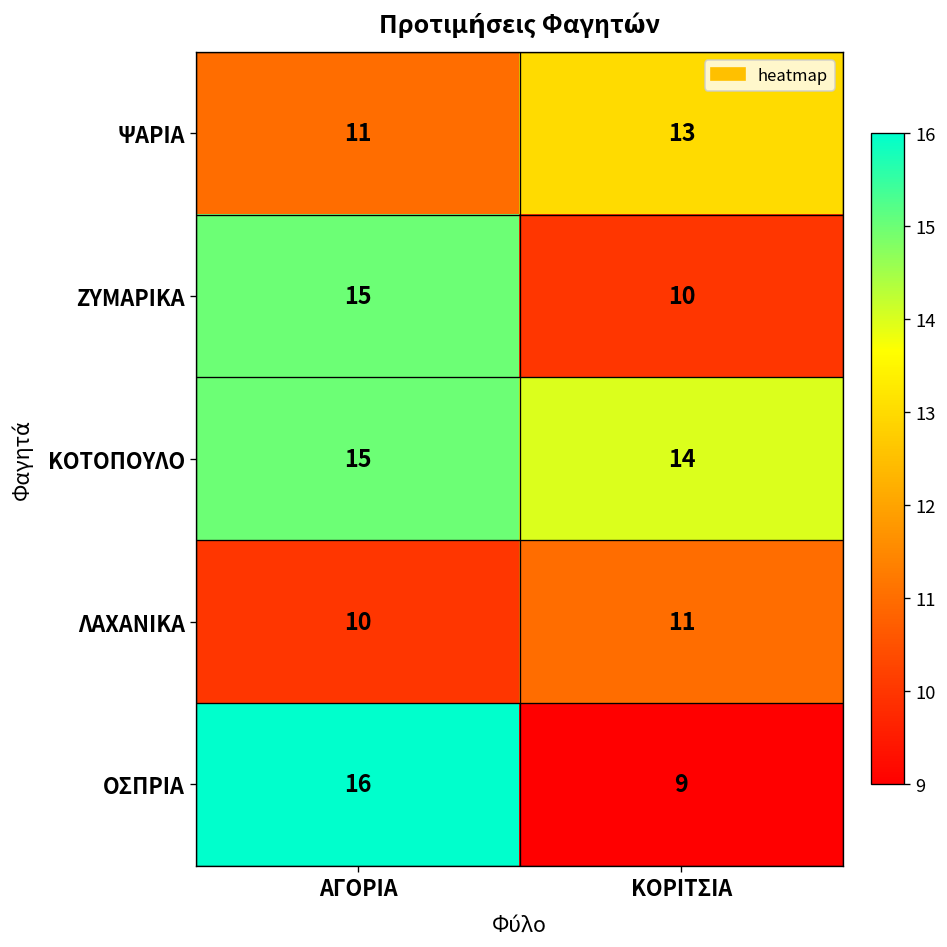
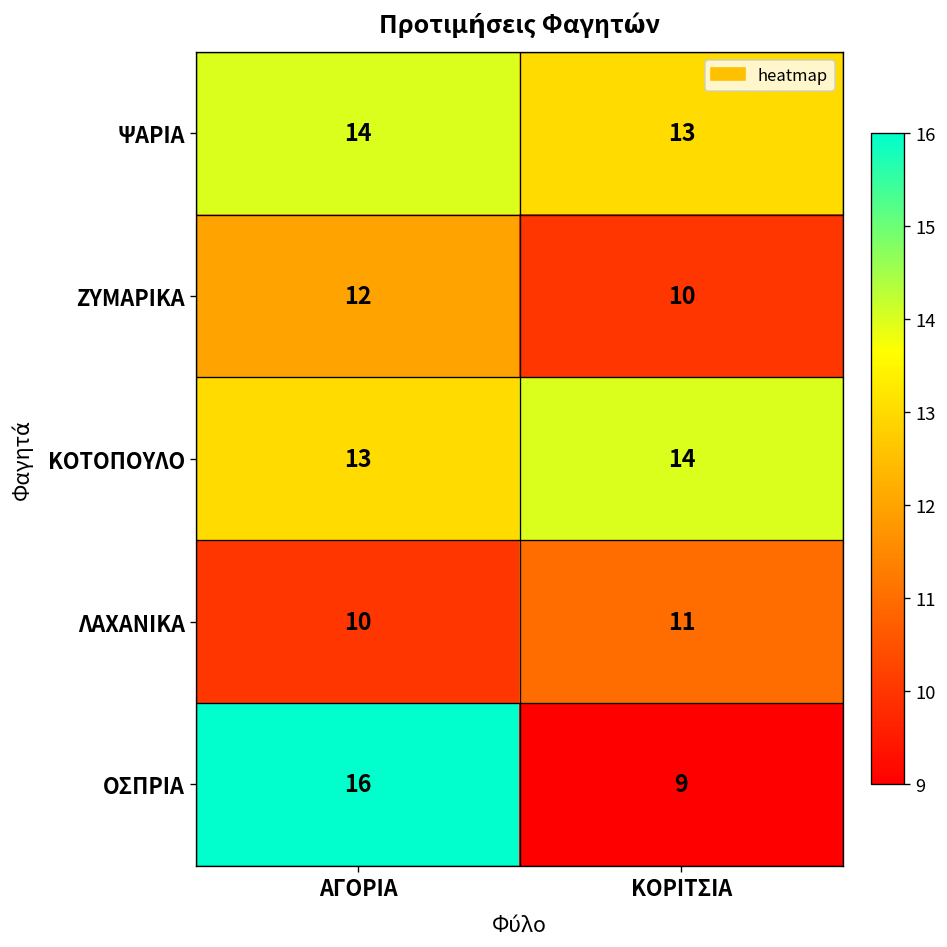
  {
    "ΨΑΡΙΑ": {
-     "ΑΓΟΡΙΑ": 11,
+     "ΑΓΟΡΙΑ": 14,
      "ΚΟΡΙΤΣΙΑ": 13
    },
    "ΖΥΜΑΡΙΚΑ": {
-     "ΑΓΟΡΙΑ": 15,
+     "ΑΓΟΡΙΑ": 12,
      "ΚΟΡΙΤΣΙΑ": 10
    },
    "ΚΟΤΟΠΟΥΛΟ": {
-     "ΑΓΟΡΙΑ": 15,
+     "ΑΓΟΡΙΑ": 13,
      "ΚΟΡΙΤΣΙΑ": 14
    },
    "ΛΑΧΑΝΙΚΑ": {
      "ΑΓΟΡΙΑ": 10,
      "ΚΟΡΙΤΣΙΑ": 11
    },
    "ΟΣΠΡΙΑ": {
      "ΑΓΟΡΙΑ": 16,
      "ΚΟΡΙΤΣΙΑ": 9
    }
  }
